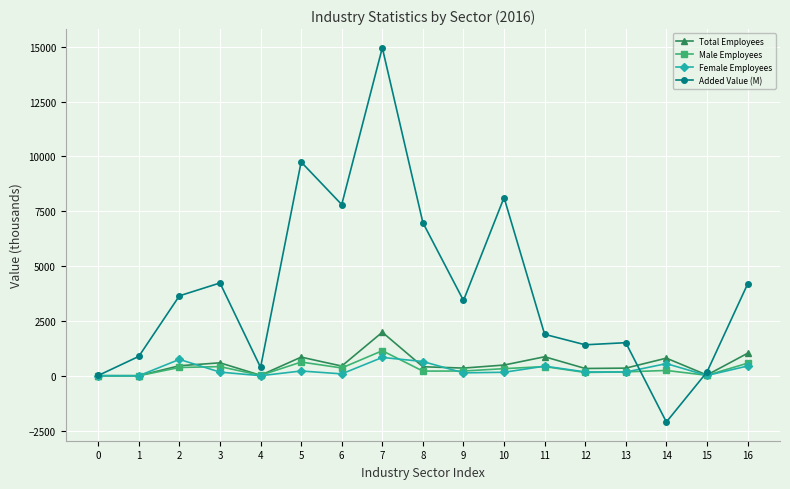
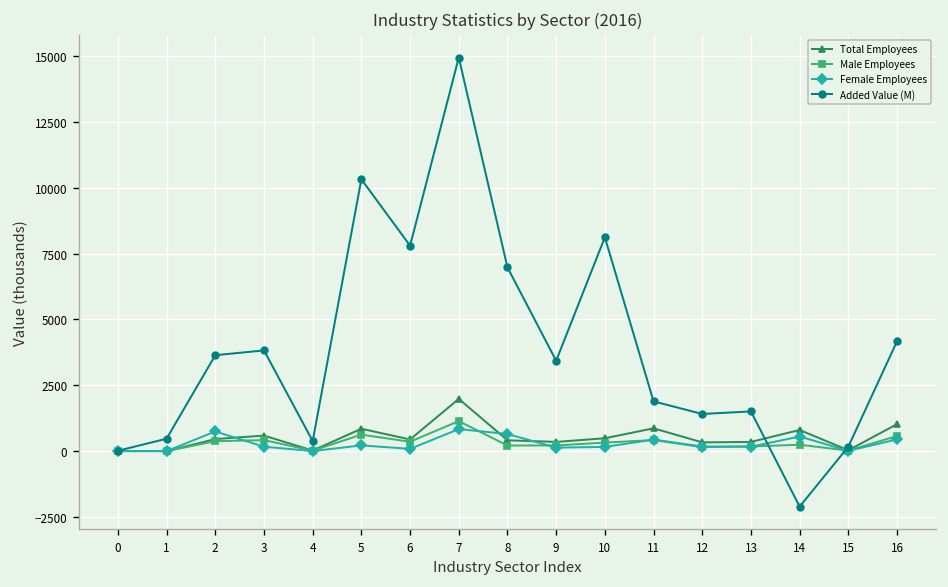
  {
    "Female Employees": {
      "2": 700,
      "3": 200,
      "5": 200,
      "6": 100,
      "7": 800,
      "8": 700,
      "10": 200,
      "14": 600,
      "16": 400
    },
    "Added Value (M)": {
-     "1": 900,
+     "1": 500,
      "2": 3600,
-     "3": 4200,
+     "3": 3800,
      "4": 400,
-     "5": 9700,
+     "5": 10300,
      "6": 7800,
      "7": 14900,
      "8": 7000,
      "9": 3400,
      "10": 8100,
      "11": 1900,
      "12": 1400,
      "13": 1500,
      "14": -2100,
      "15": 200,
      "16": 4200
    }
  }
